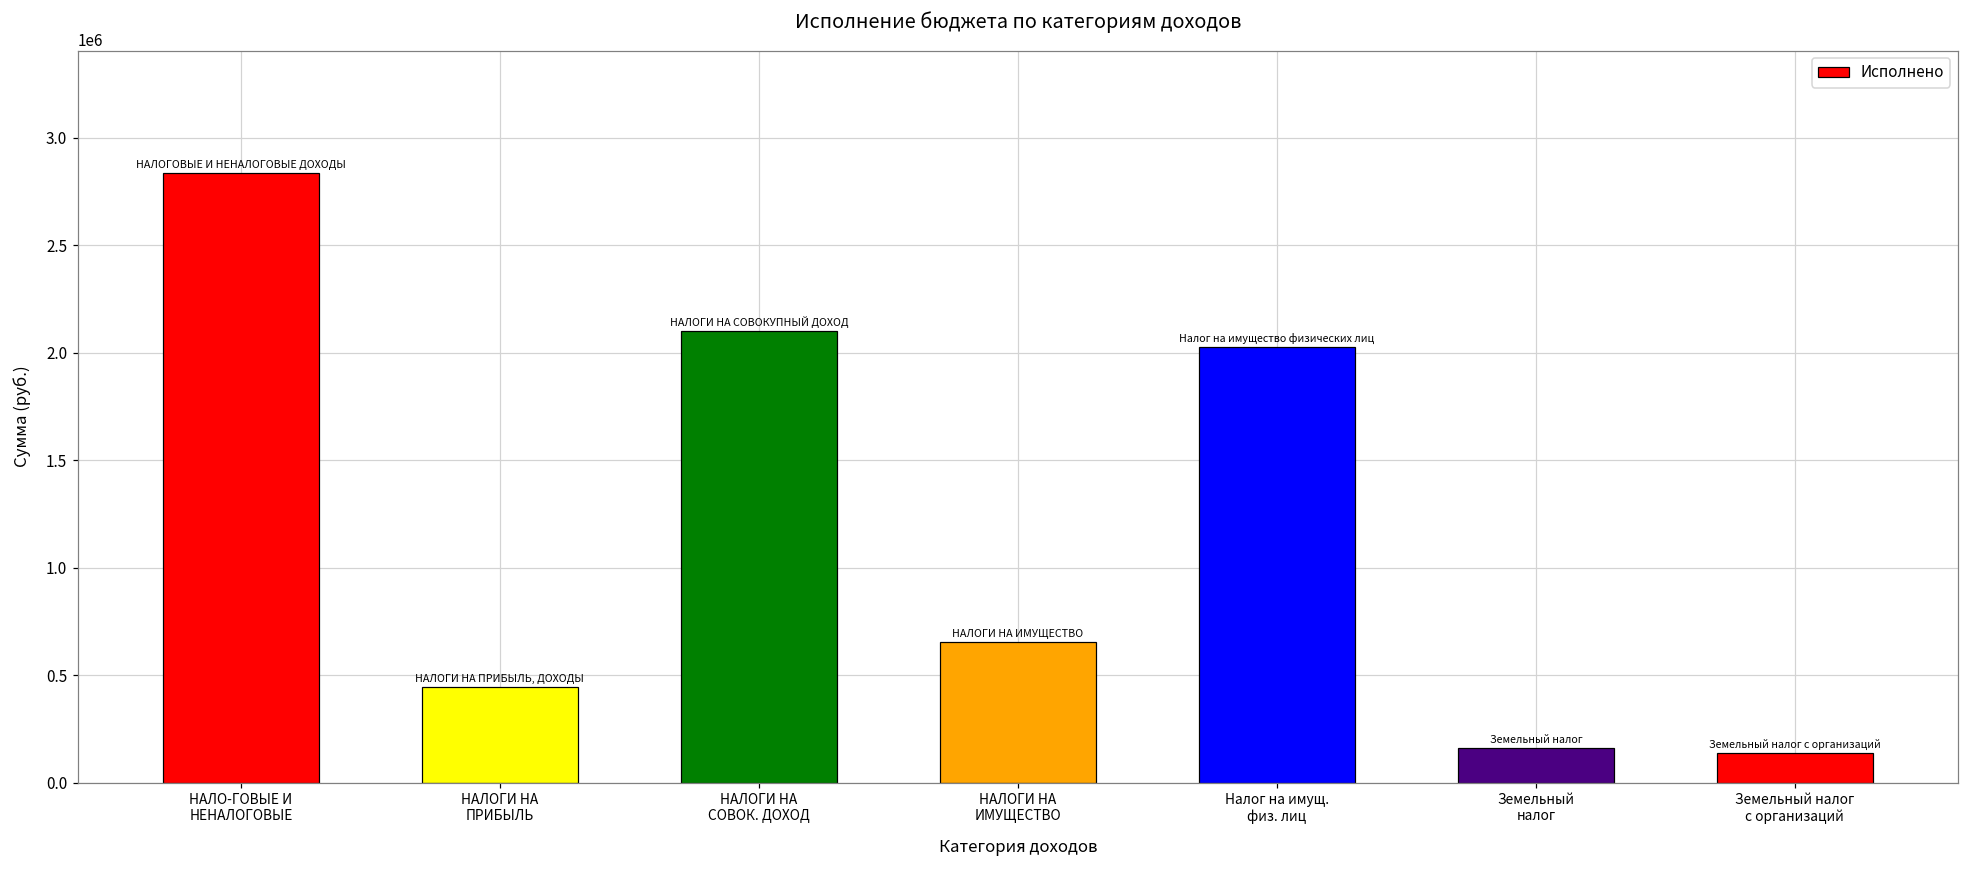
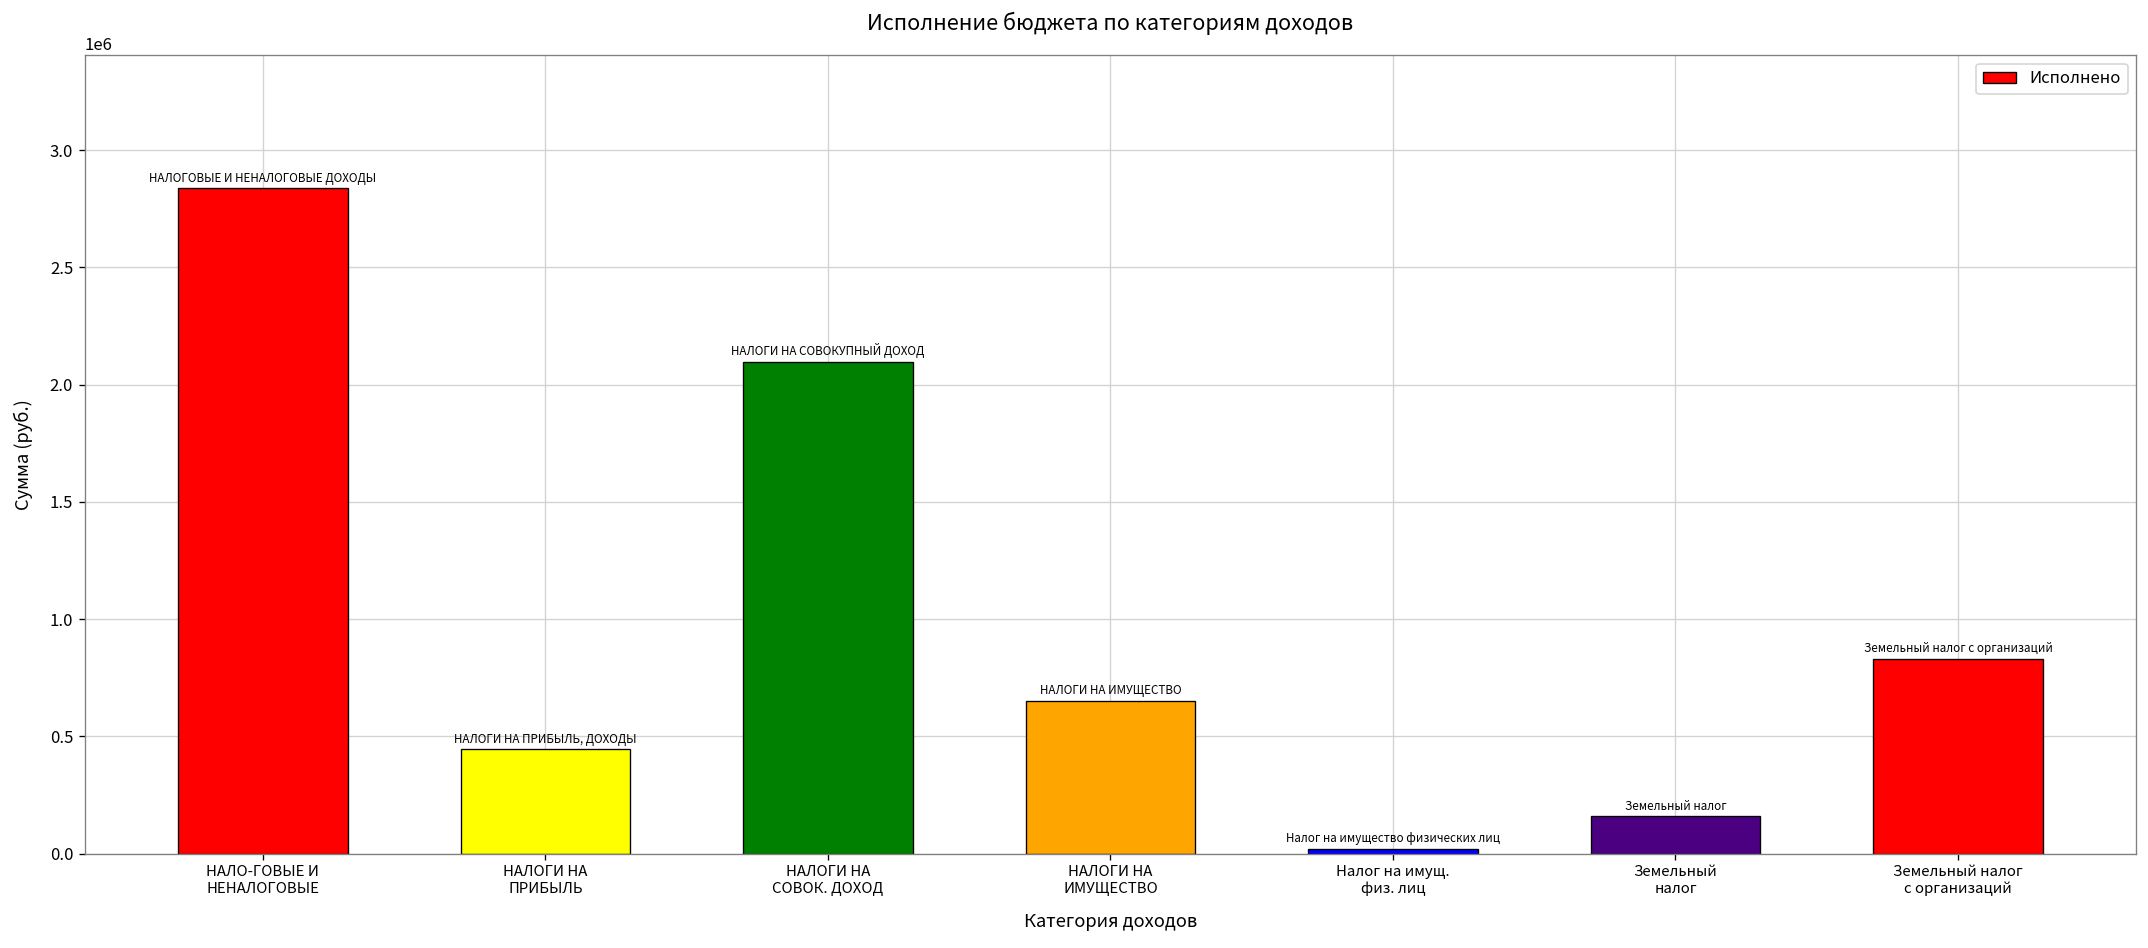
  {
    "НАЛО­ГОВЫЕ И НЕНАЛОГОВЫЕ": 2840000,
    "НАЛОГИ НА ПРИБЫЛЬ": 450000,
    "НАЛОГИ НА СОВОК. ДОХОД": 2100000,
    "НАЛОГИ НА ИМУЩЕСТВО": 650000,
-   "Налог на имущ. физ. лиц": 2020000,
+   "Налог на имущ. физ. лиц": 20000,
    "Земельный налог": 160000,
-   "Земельный налог с организаций": 140000
+   "Земельный налог с организаций": 830000
  }
